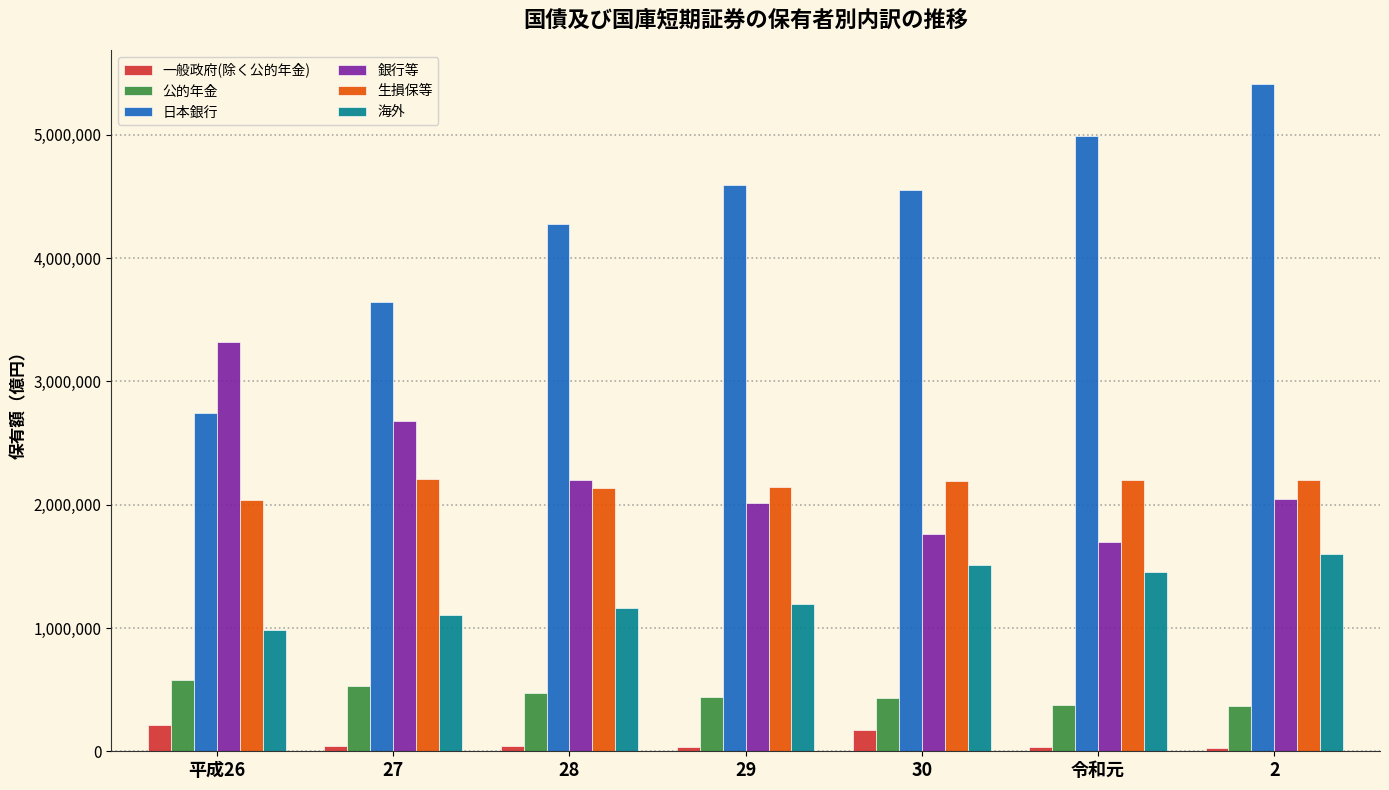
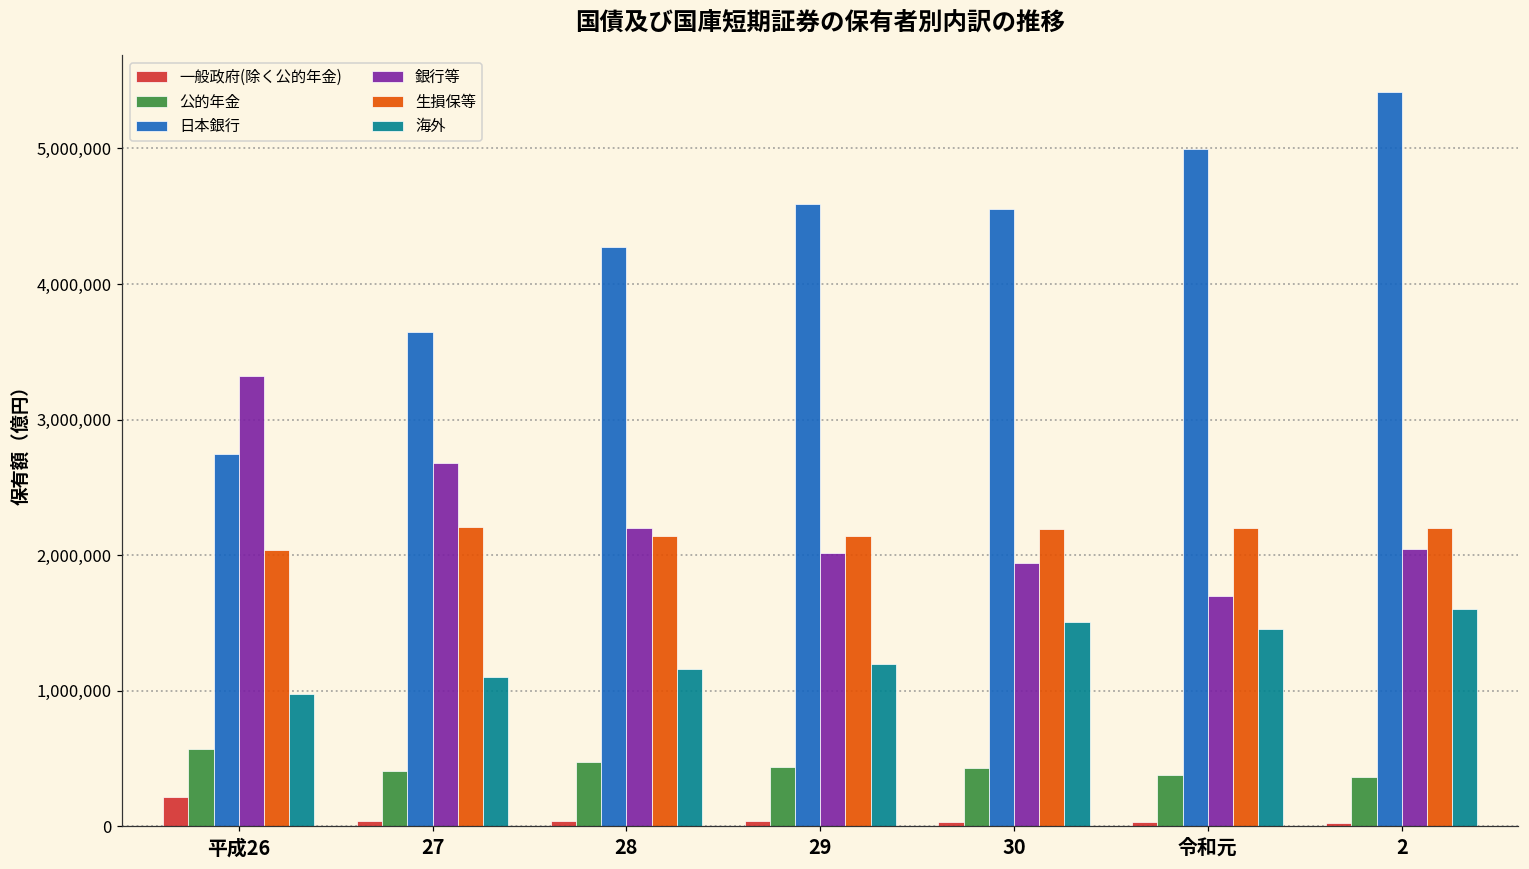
  {
    "一般政府(除く公的年金)": {
      "平成26": "210,000",
      "27": "40,000",
      "28": "40,000",
      "29": "40,000",
-     "30": "170,000",
+     "30": "30,000",
      "令和元": "30,000",
      "2": "20,000"
    },
    "公的年金": {
      "平成26": "570,000",
-     "27": "530,000",
+     "27": "410,000",
      "28": "470,000",
      "29": "440,000",
      "30": "430,000",
      "令和元": "380,000",
      "2": "360,000"
    },
    "日本銀行": {
      "平成26": "2,750,000",
      "27": "3,640,000",
      "28": "4,270,000",
      "29": "4,590,000",
      "30": "4,550,000",
      "令和元": "4,990,000",
      "2": "5,420,000"
    },
    "銀行等": {
      "平成26": "3,320,000",
      "27": "2,680,000",
      "28": "2,200,000",
      "29": "2,020,000",
-     "30": "1,760,000",
+     "30": "1,940,000",
      "令和元": "1,700,000",
      "2": "2,050,000"
    },
    "生損保等": {
      "平成26": "2,040,000",
      "27": "2,210,000",
      "28": "2,140,000",
      "29": "2,140,000",
      "30": "2,190,000",
      "令和元": "2,200,000",
      "2": "2,200,000"
    },
    "海外": {
      "平成26": "980,000",
      "27": "1,100,000",
      "28": "1,160,000",
      "29": "1,200,000",
      "30": "1,510,000",
      "令和元": "1,450,000",
      "2": "1,600,000"
    }
  }
